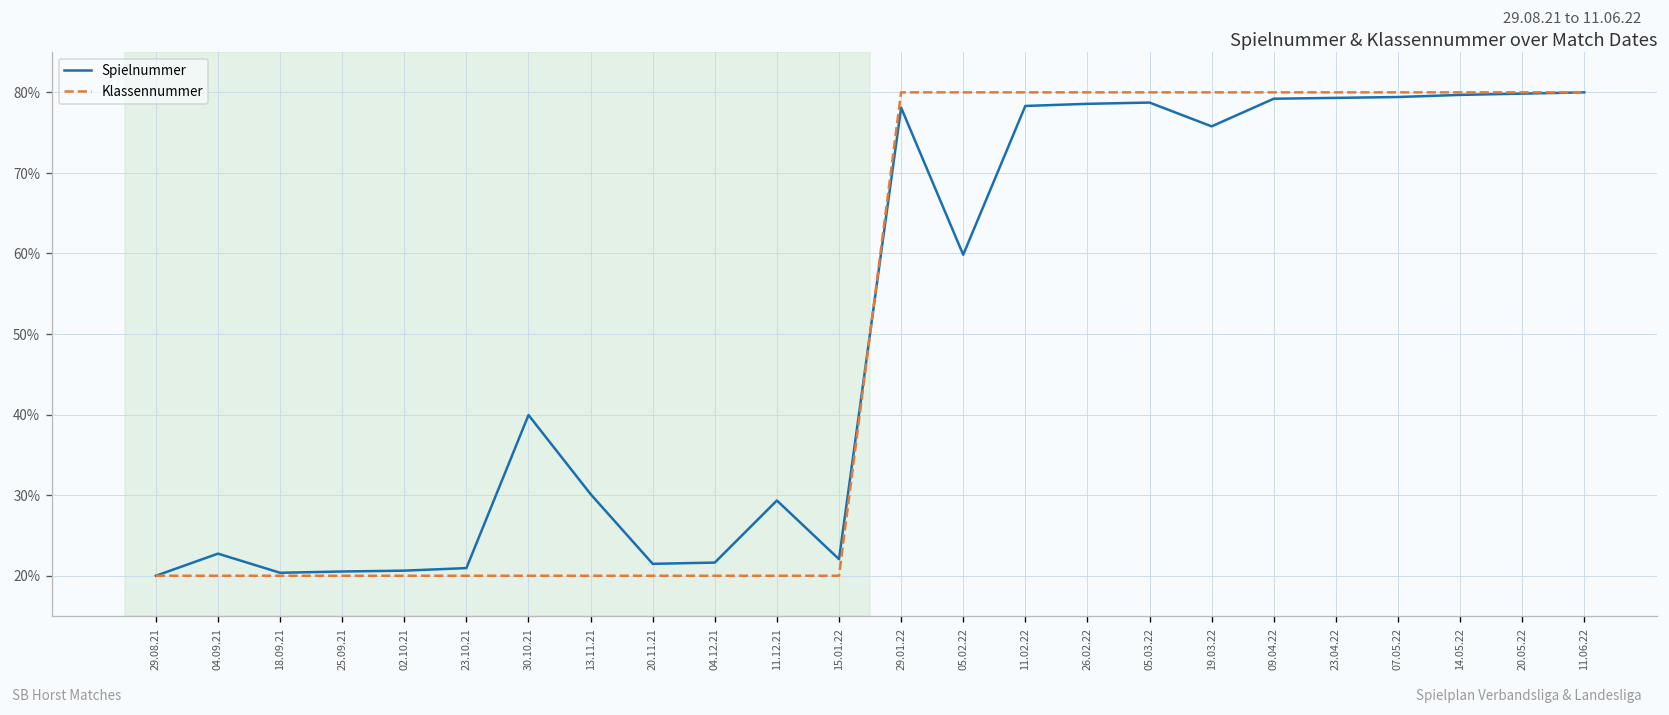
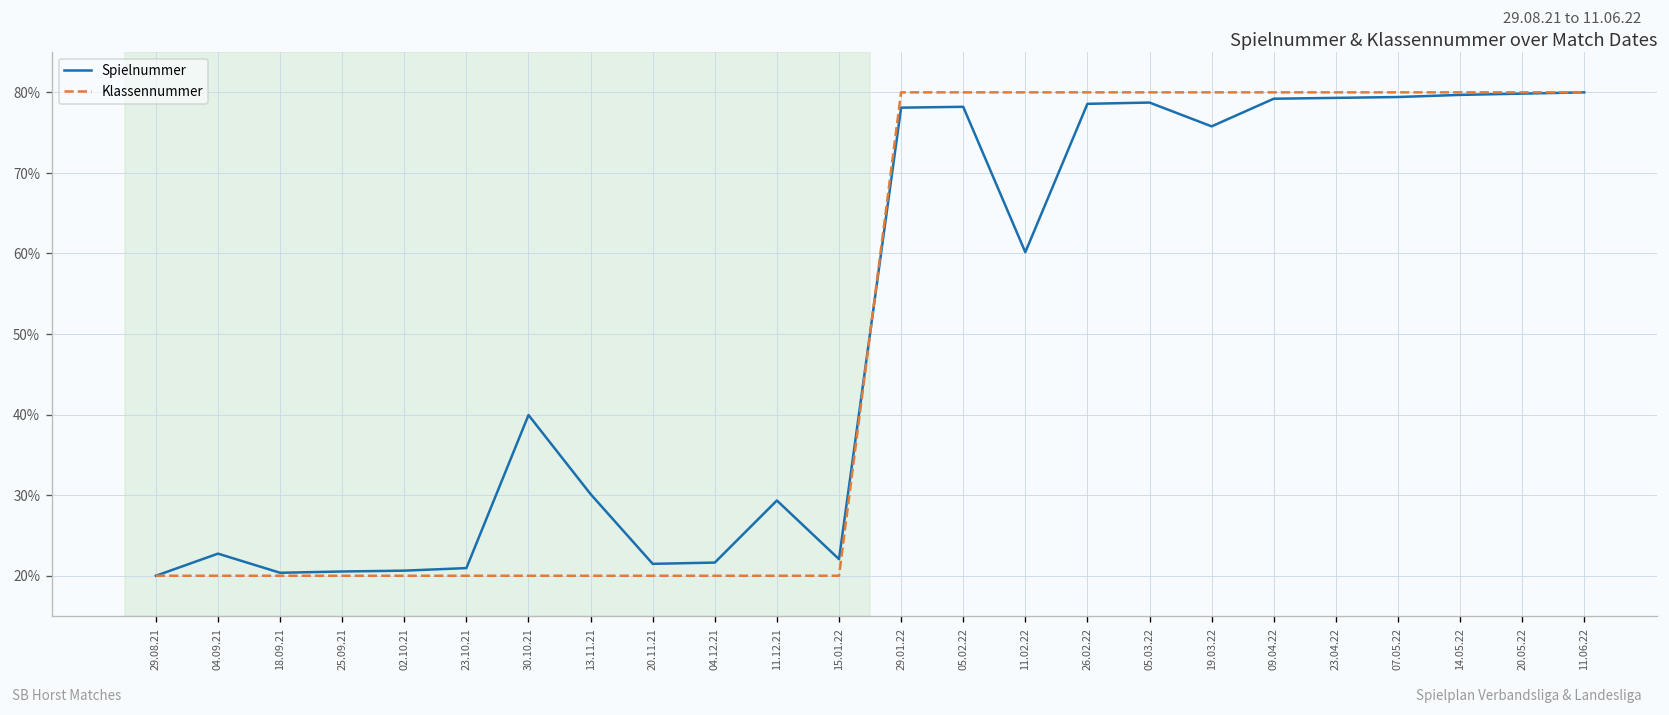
  {
    "Spielnummer": {
      "04.09.21": "23%",
      "25.09.21": "21%",
      "02.10.21": "21%",
      "23.10.21": "21%",
      "30.10.21": "40%",
      "13.11.21": "30%",
      "20.11.21": "21%",
      "04.12.21": "22%",
      "11.12.21": "29%",
      "15.01.22": "22%",
      "29.01.22": "78%",
-     "05.02.22": "60%",
-     "11.02.22": "78%",
+     "05.02.22": "78%",
+     "11.02.22": "60%",
      "26.02.22": "79%",
      "05.03.22": "79%",
      "19.03.22": "76%",
      "09.04.22": "79%",
      "23.04.22": "79%",
      "07.05.22": "79%"
    },
    "Klassennummer": {
      "04.09.21": "20%",
      "25.09.21": "20%",
      "02.10.21": "20%",
      "23.10.21": "20%",
      "30.10.21": "20%",
      "13.11.21": "20%",
      "20.11.21": "20%",
      "04.12.21": "20%",
      "11.12.21": "20%",
      "15.01.22": "20%",
      "29.01.22": "80%",
      "05.02.22": "80%",
      "11.02.22": "80%",
      "26.02.22": "80%",
      "05.03.22": "80%",
      "19.03.22": "80%",
      "09.04.22": "80%",
      "23.04.22": "80%",
      "07.05.22": "80%"
    }
  }
